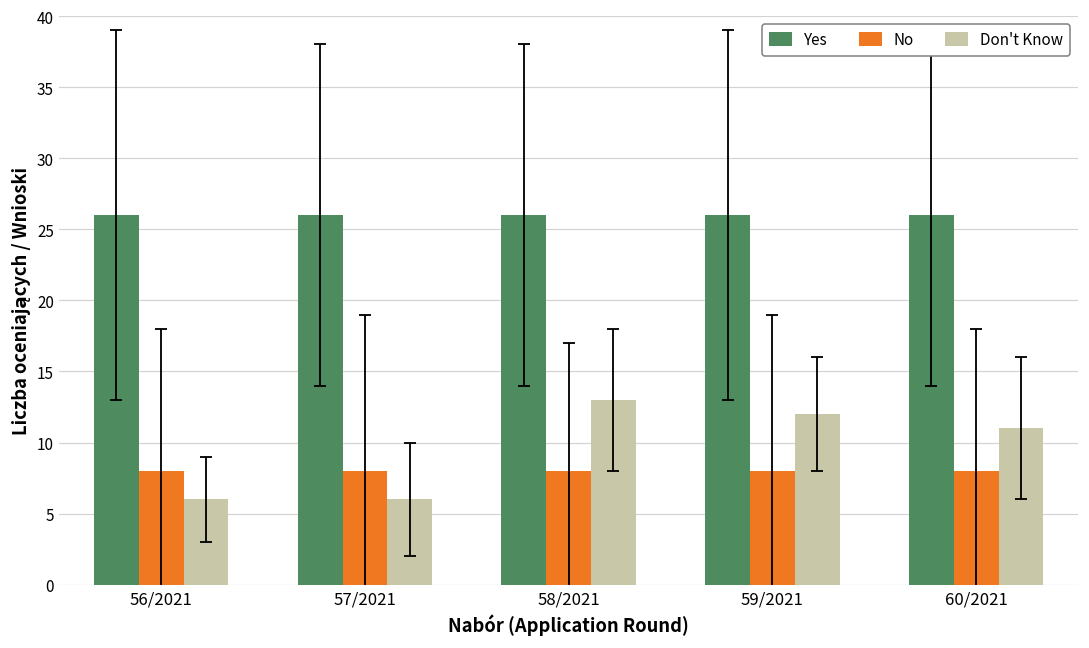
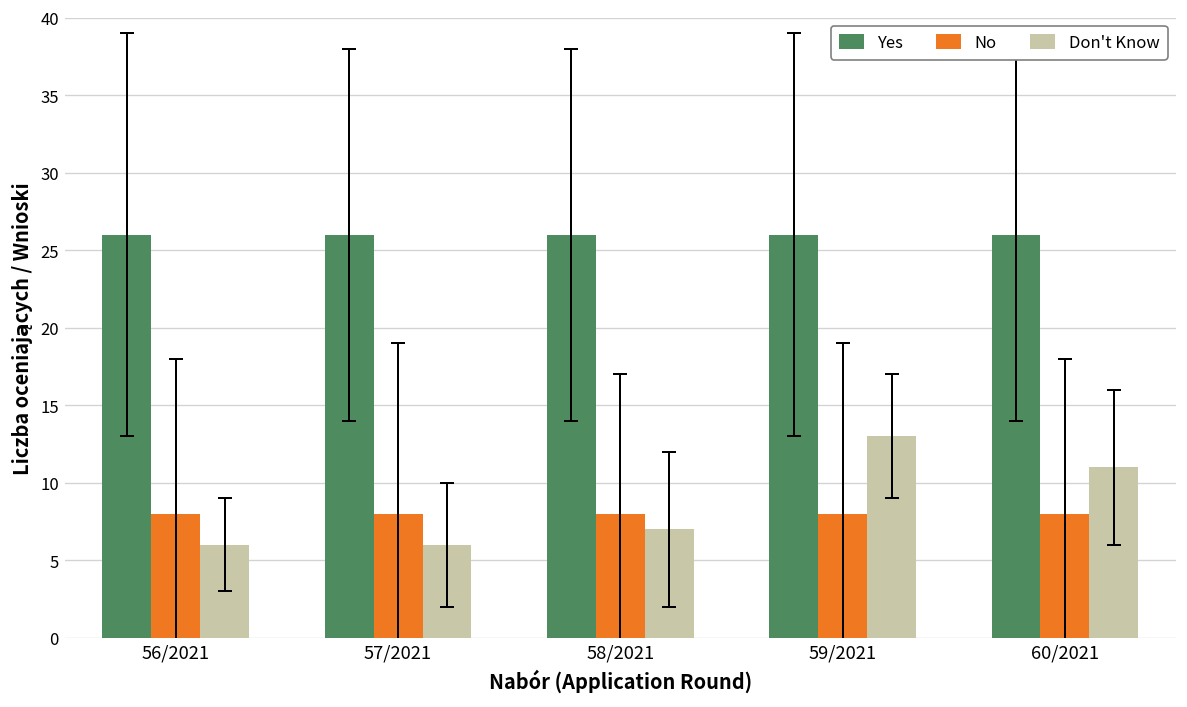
  {
    "Yes": {
      "56/2021": 26,
      "57/2021": 26,
      "58/2021": 26,
      "59/2021": 26,
      "60/2021": 26
    },
    "No": {
      "56/2021": 8,
      "57/2021": 8,
      "58/2021": 8,
      "59/2021": 8,
      "60/2021": 8
    },
    "Don't Know": {
      "56/2021": 6,
      "57/2021": 6,
-     "58/2021": 13,
-     "59/2021": 12,
+     "58/2021": 7,
+     "59/2021": 13,
      "60/2021": 11
    }
  }
